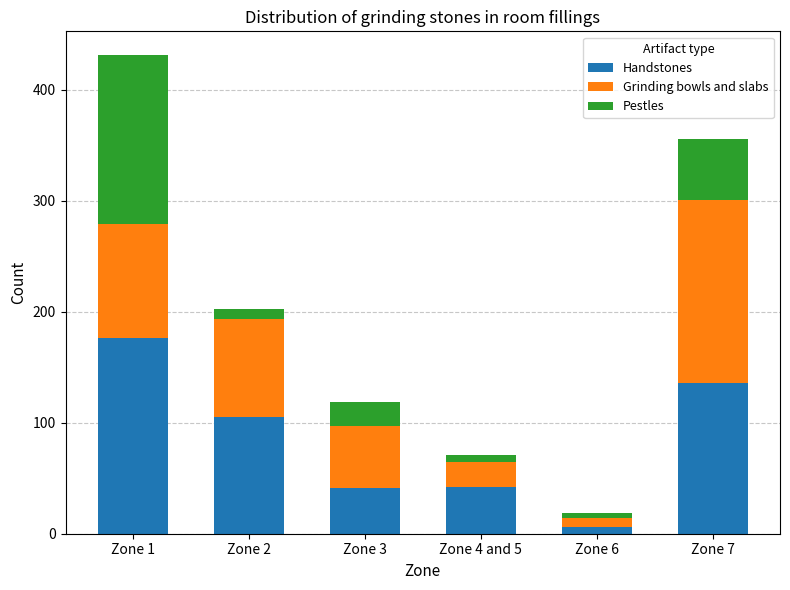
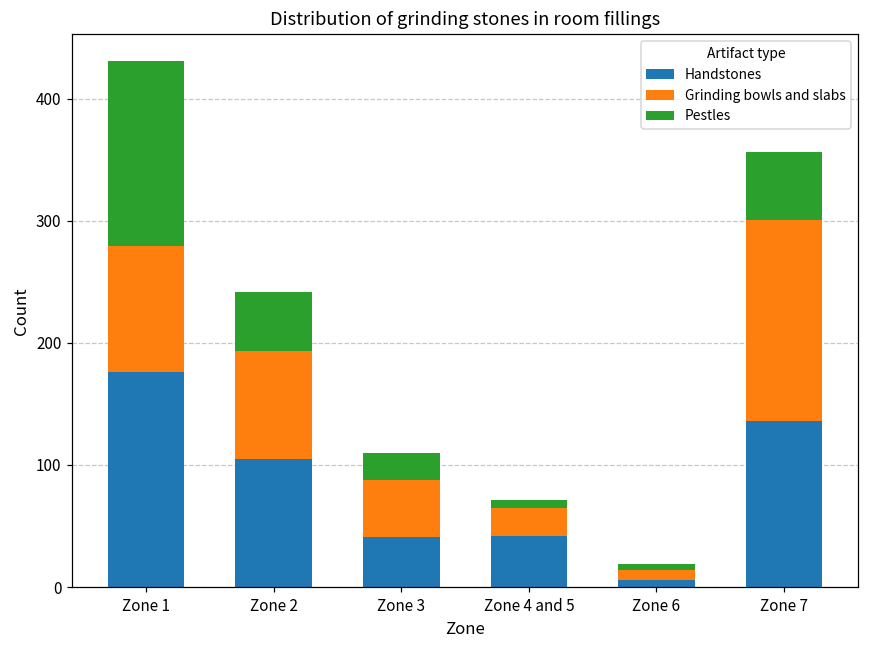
  {
    "Handstones": {
      "Zone 1": 176,
      "Zone 2": 105,
      "Zone 3": 41,
      "Zone 4 and 5": 42,
      "Zone 6": 6,
      "Zone 7": 136
    },
    "Grinding bowls and slabs": {
      "Zone 1": 103,
      "Zone 2": 88,
-     "Zone 3": 56,
+     "Zone 3": 47,
      "Zone 4 and 5": 23,
      "Zone 6": 8,
      "Zone 7": 165
    },
    "Pestles": {
      "Zone 1": 152,
-     "Zone 2": 9,
+     "Zone 2": 49,
      "Zone 3": 22,
      "Zone 4 and 5": 6,
      "Zone 6": 5,
      "Zone 7": 55
    }
  }
